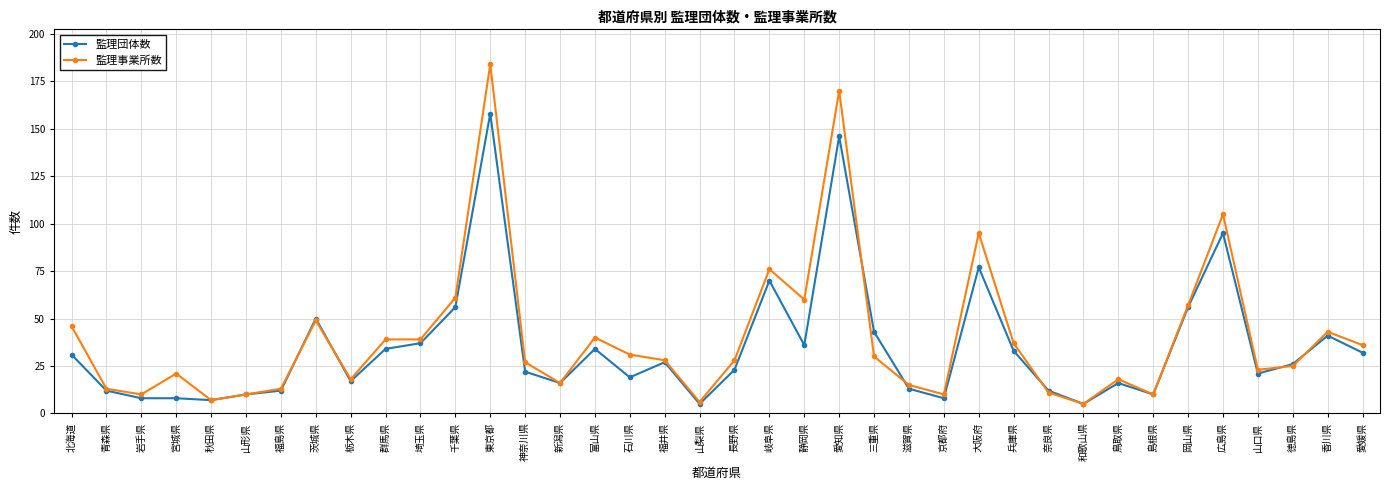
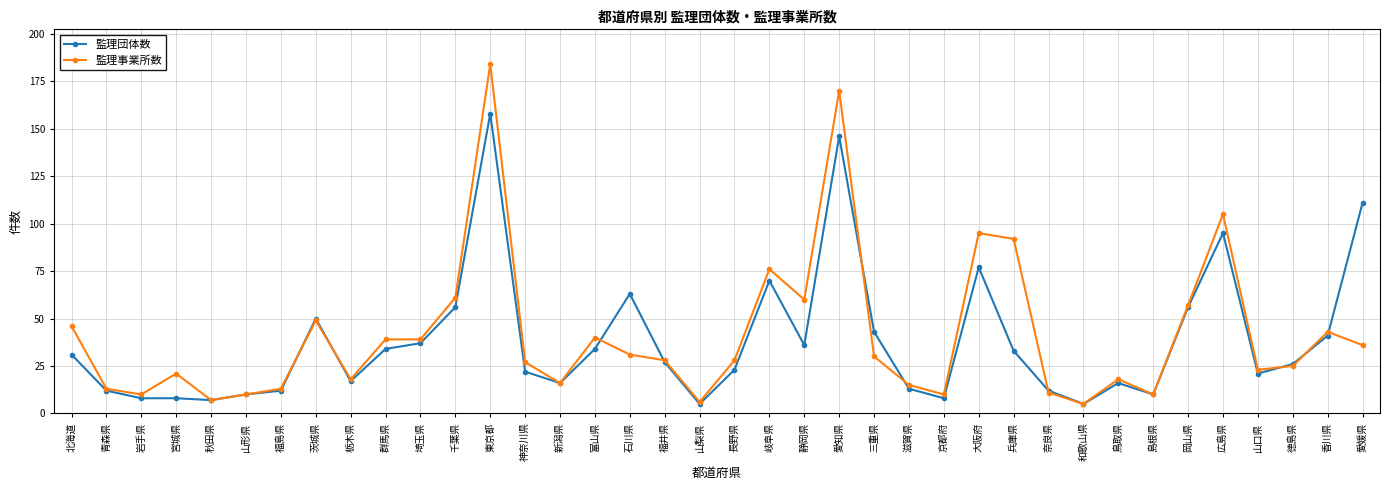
  {
    "監理団体数": {
      "北海道": 31,
      "岩手県": 8,
      "宮城県": 8,
      "群馬県": 34,
      "埼玉県": 37,
      "千葉県": 56,
      "東京都": 158,
      "神奈川県": 22,
      "富山県": 34,
-     "石川県": 19,
+     "石川県": 63,
      "長野県": 23,
      "岐阜県": 70,
      "静岡県": 36,
      "愛知県": 146,
      "三重県": 43,
      "滋賀県": 13,
      "京都府": 8,
      "大阪府": 77,
      "兵庫県": 33,
      "鳥取県": 16,
      "広島県": 95,
      "山口県": 21,
      "香川県": 41,
-     "愛媛県": 32
+     "愛媛県": 111
    },
    "監理事業所数": {
      "北海道": 46,
      "岩手県": 10,
      "宮城県": 21,
      "群馬県": 39,
      "埼玉県": 39,
      "千葉県": 61,
      "東京都": 184,
      "神奈川県": 27,
      "富山県": 40,
      "石川県": 31,
      "長野県": 28,
      "岐阜県": 76,
      "静岡県": 60,
      "愛知県": 170,
      "三重県": 30,
      "滋賀県": 15,
      "京都府": 10,
      "大阪府": 95,
-     "兵庫県": 37,
+     "兵庫県": 92,
      "鳥取県": 18,
      "広島県": 105,
      "山口県": 23,
      "香川県": 43,
      "愛媛県": 36
    }
  }
